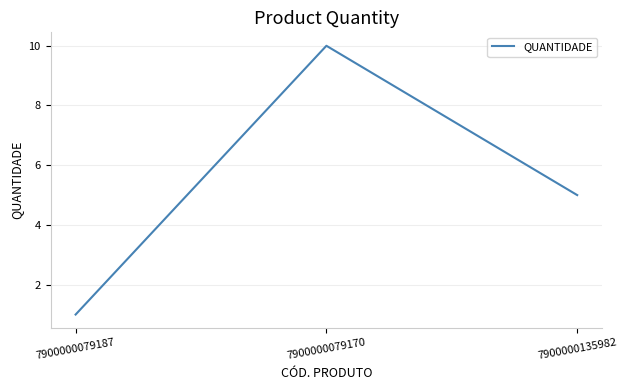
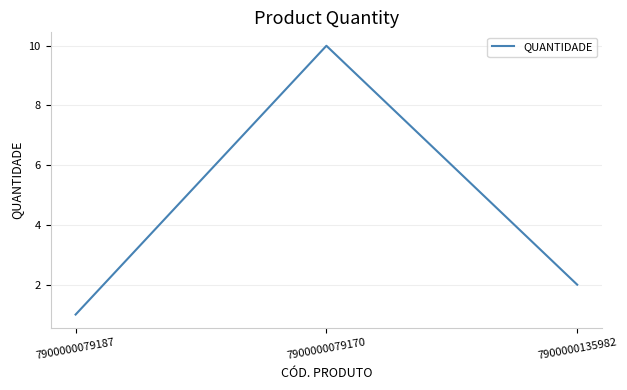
  {
    "7900000079187": 1,
    "7900000079170": 10,
-   "7900000135982": 5
+   "7900000135982": 2
  }
